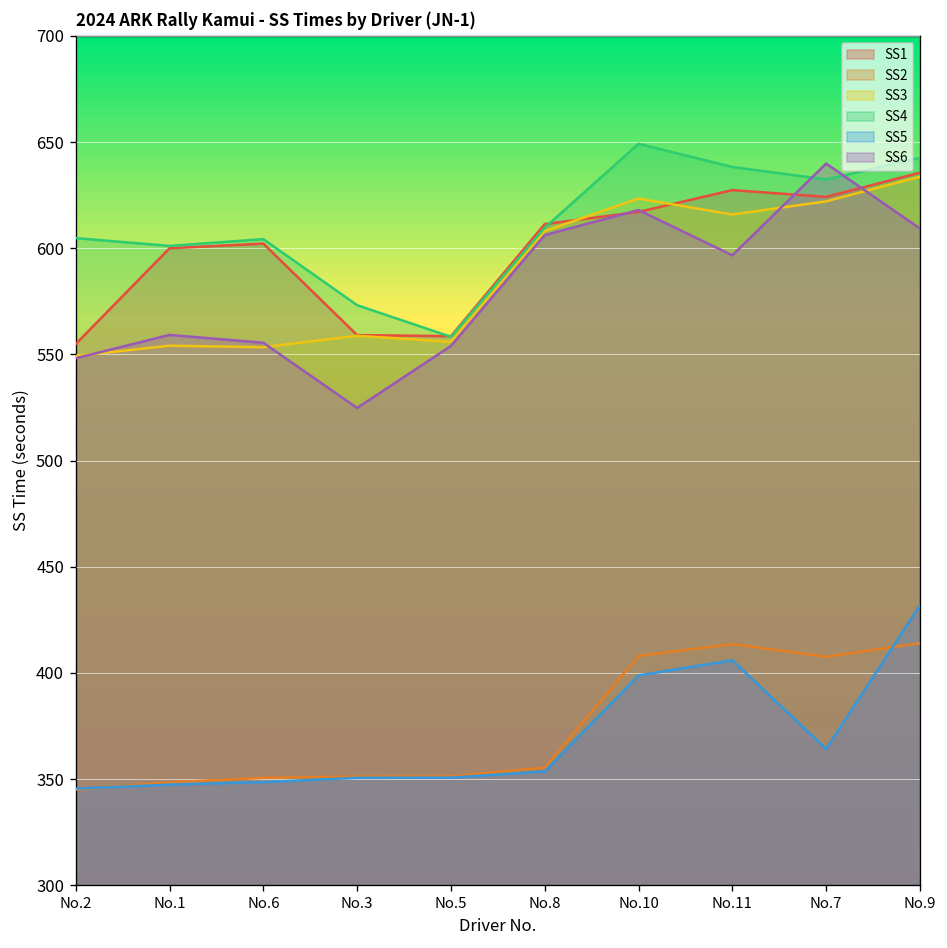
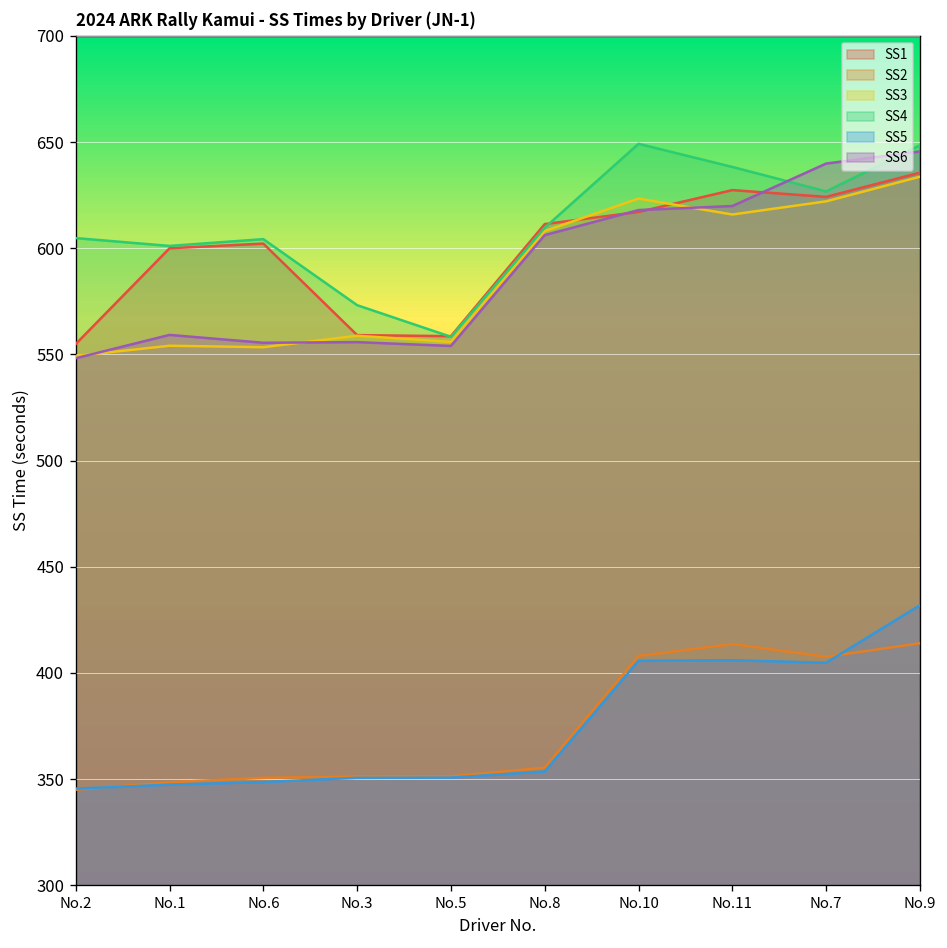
  {
    "SS4": {
      "No.2": 605,
      "No.6": 604,
      "No.3": 573,
      "No.8": 610,
      "No.10": 649,
      "No.11": 638,
-     "No.7": 632,
-     "No.9": 643
+     "No.7": 627,
+     "No.9": 649
    },
    "SS5": {
      "No.6": 349,
      "No.8": 354,
-     "No.10": 399,
+     "No.10": 406,
      "No.11": 406,
-     "No.7": 364,
+     "No.7": 405,
      "No.9": 432
    },
    "SS6": {
      "No.1": 559,
      "No.6": 556,
-     "No.3": 525,
+     "No.3": 556,
      "No.5": 554,
      "No.8": 606,
-     "No.11": 597,
+     "No.11": 620,
      "No.7": 640,
-     "No.9": 609
+     "No.9": 646
    }
  }
